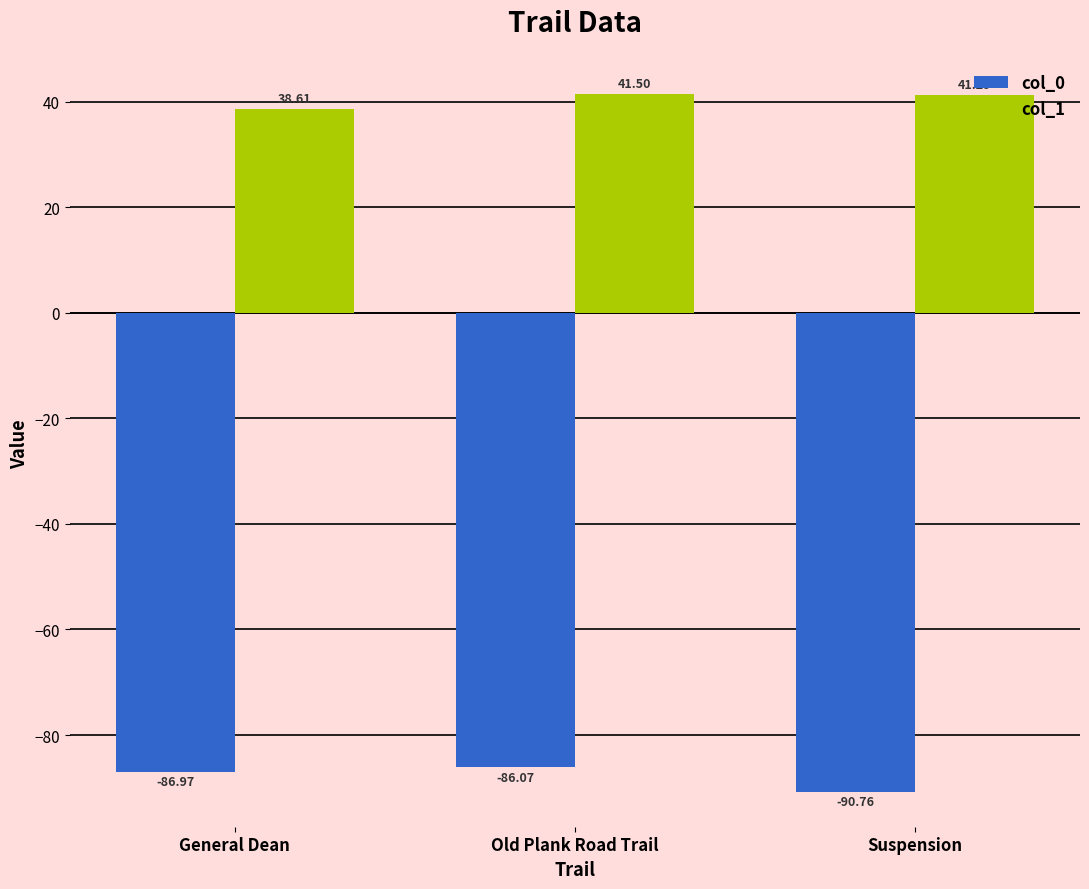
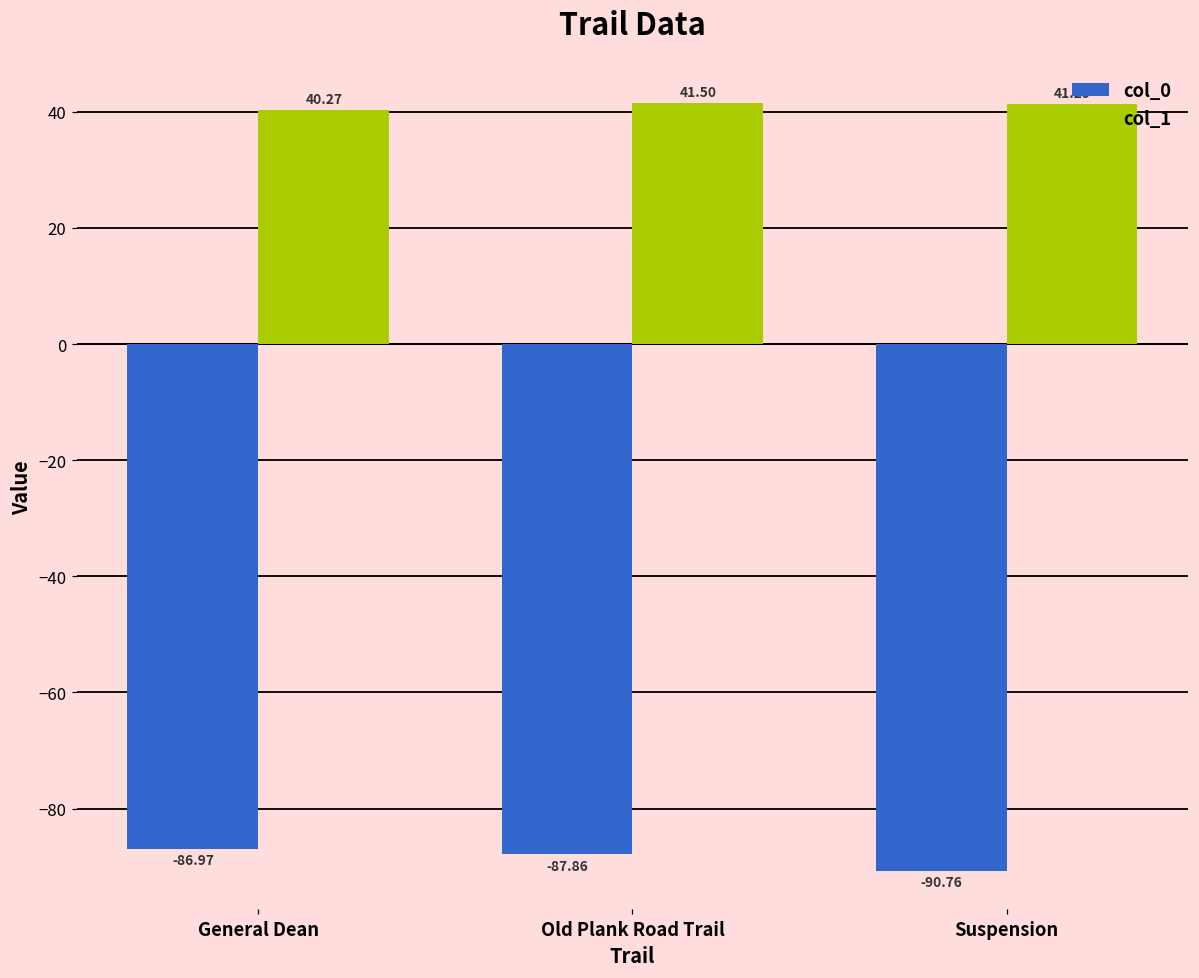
  {
    "col_0": {
      "General Dean": -86.97,
-     "Old Plank Road Trail": -86.07,
+     "Old Plank Road Trail": -87.86,
      "Suspension": -90.76
    },
    "col_1": {
-     "General Dean": 38.61,
+     "General Dean": 40.27,
      "Old Plank Road Trail": 41.50,
      "Suspension": 41.29
    }
  }
